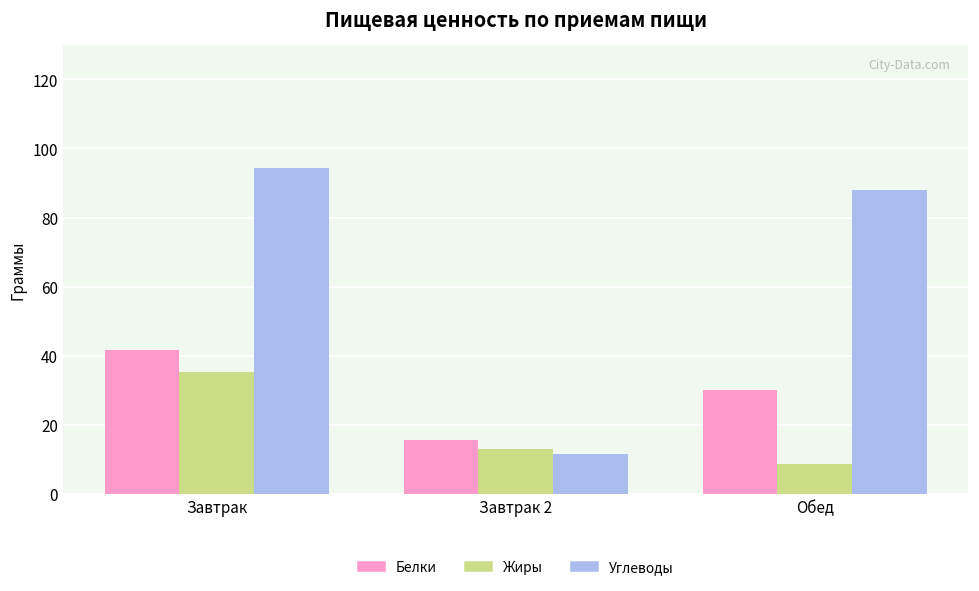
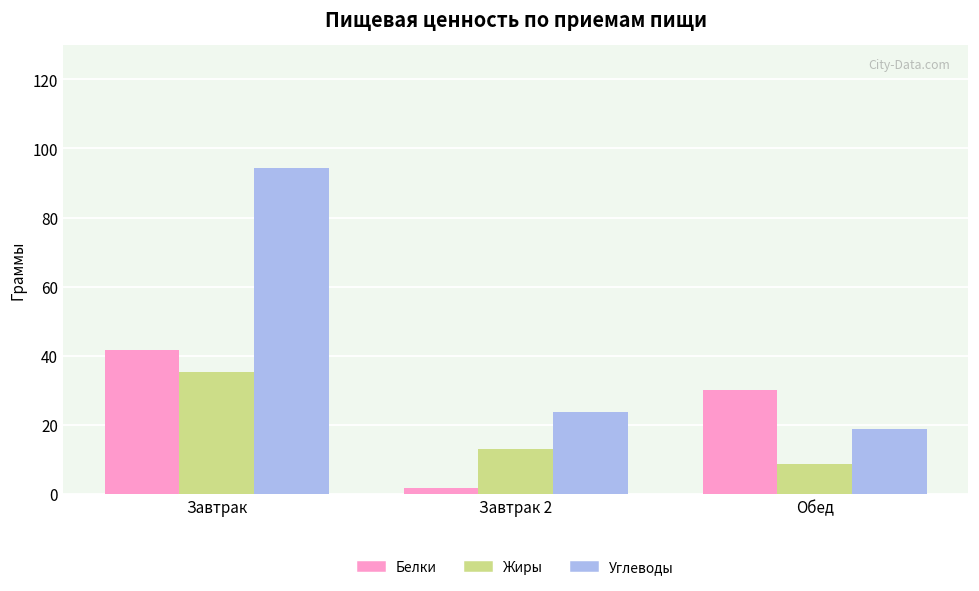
  {
    "Белки": {
      "Завтрак": 42,
-     "Завтрак 2": 16,
+     "Завтрак 2": 2,
      "Обед": 30
    },
    "Жиры": {
      "Завтрак": 35,
      "Завтрак 2": 13,
      "Обед": 9
    },
    "Углеводы": {
      "Завтрак": 94,
-     "Завтрак 2": 12,
-     "Обед": 88
+     "Завтрак 2": 24,
+     "Обед": 19
    }
  }
